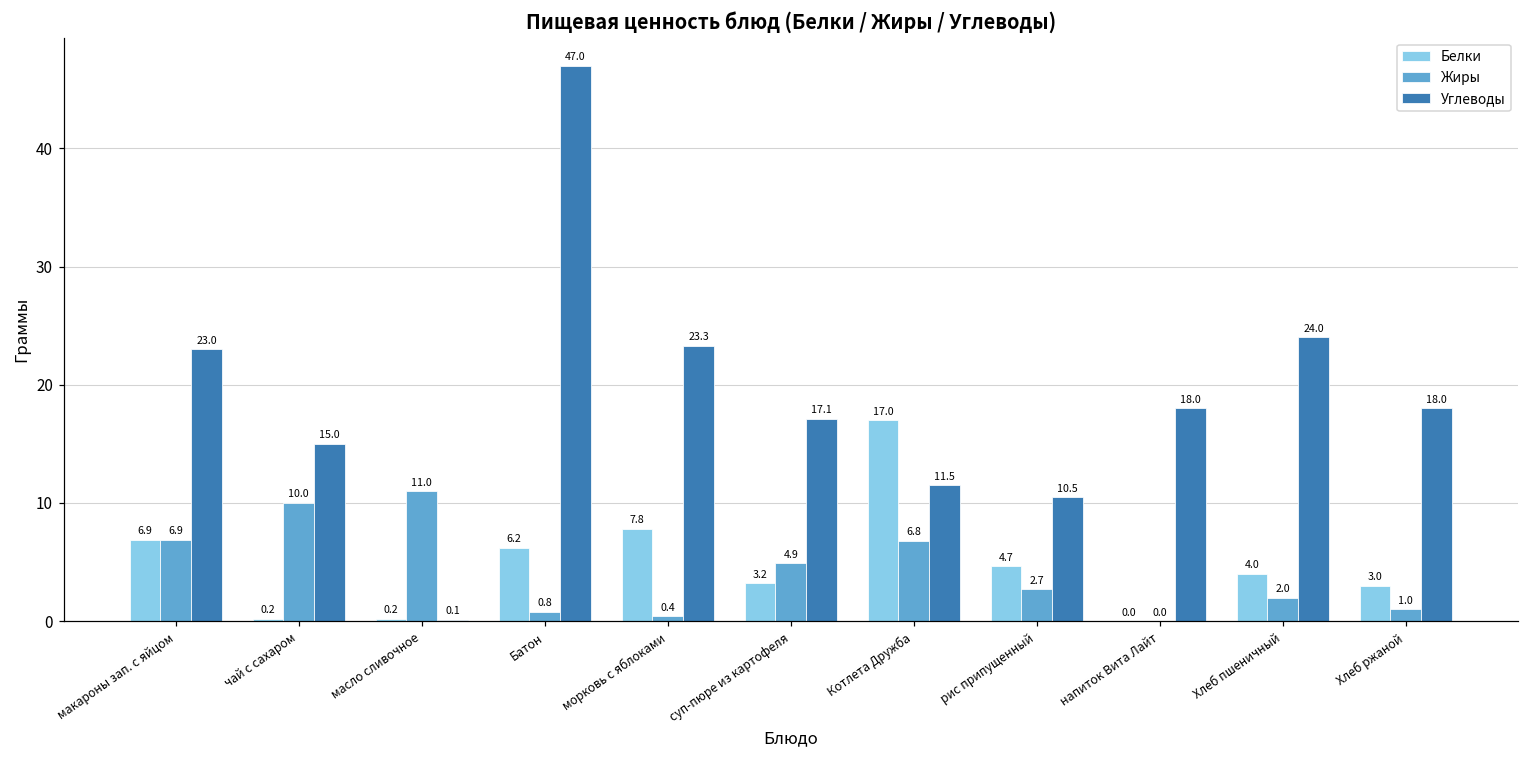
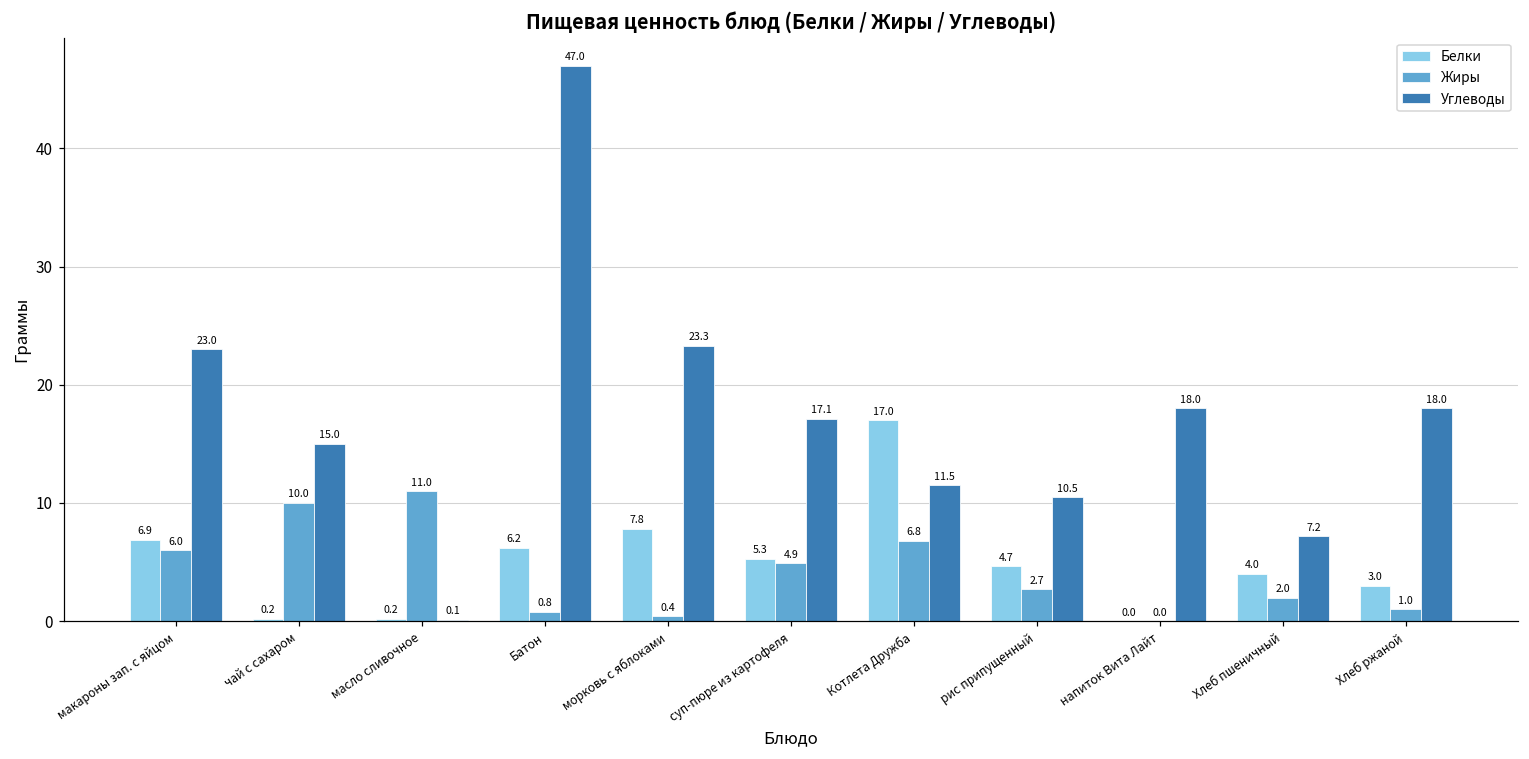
  {
    "Белки": {
      "макароны зап. с яйцом": 6.9,
      "чай с сахаром": 0.2,
      "масло сливочное": 0.2,
      "Батон": 6.2,
      "морковь с яблоками": 7.8,
-     "суп-пюре из картофеля": 3.2,
+     "суп-пюре из картофеля": 5.3,
      "Котлета Дружба": 17.0,
      "рис припущенный": 4.7,
      "напиток Вита Лайт": 0.0,
      "Хлеб пшеничный": 4.0,
      "Хлеб ржаной": 3.0
    },
    "Жиры": {
-     "макароны зап. с яйцом": 6.9,
+     "макароны зап. с яйцом": 6.0,
      "чай с сахаром": 10.0,
      "масло сливочное": 11.0,
      "Батон": 0.8,
      "морковь с яблоками": 0.4,
      "суп-пюре из картофеля": 4.9,
      "Котлета Дружба": 6.8,
      "рис припущенный": 2.7,
      "напиток Вита Лайт": 0.0,
      "Хлеб пшеничный": 2.0,
      "Хлеб ржаной": 1.0
    },
    "Углеводы": {
      "макароны зап. с яйцом": 23.0,
      "чай с сахаром": 15.0,
      "масло сливочное": 0.1,
      "Батон": 47.0,
      "морковь с яблоками": 23.3,
      "суп-пюре из картофеля": 17.1,
      "Котлета Дружба": 11.5,
      "рис припущенный": 10.5,
      "напиток Вита Лайт": 18.0,
-     "Хлеб пшеничный": 24.0,
+     "Хлеб пшеничный": 7.2,
      "Хлеб ржаной": 18.0
    }
  }
